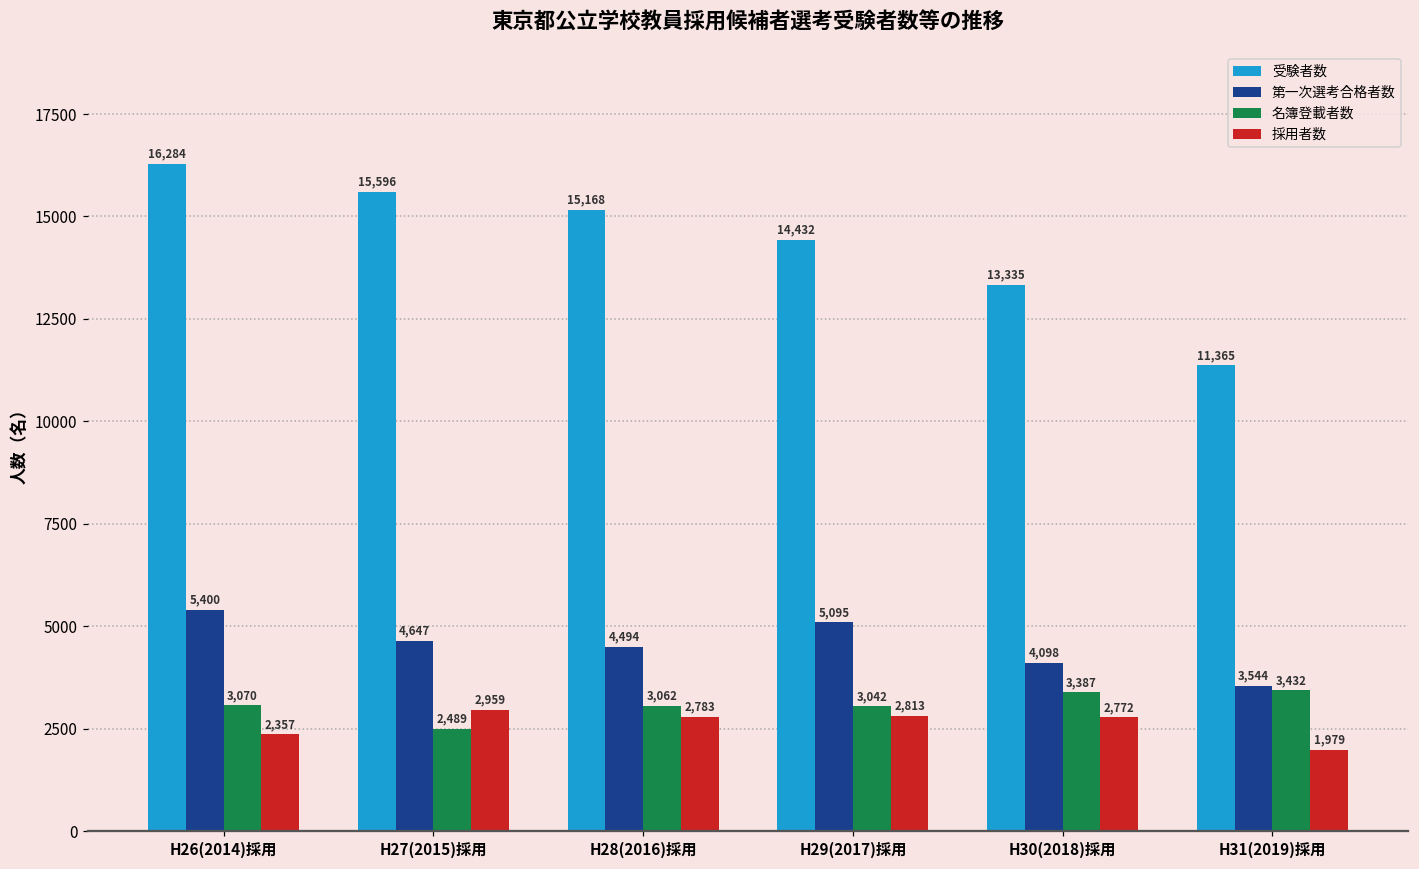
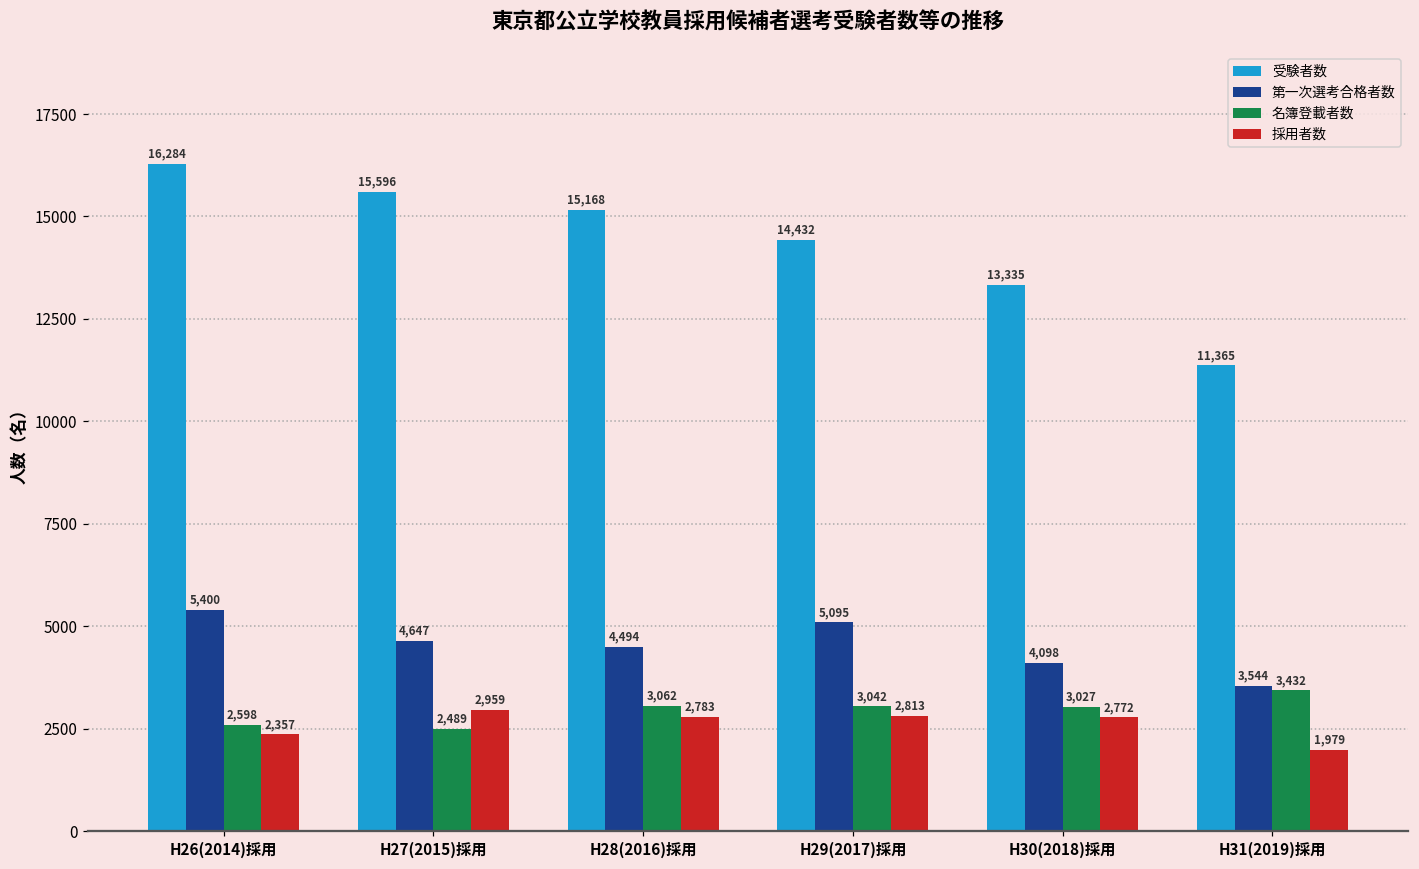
  {
    "受験者数": {
      "H26(2014)採用": "16,284",
      "H27(2015)採用": "15,596",
      "H28(2016)採用": "15,168",
      "H29(2017)採用": "14,432",
      "H30(2018)採用": "13,335",
      "H31(2019)採用": "11,365"
    },
    "第一次選考合格者数": {
      "H26(2014)採用": "5,400",
      "H27(2015)採用": "4,647",
      "H28(2016)採用": "4,494",
      "H29(2017)採用": "5,095",
      "H30(2018)採用": "4,098",
      "H31(2019)採用": "3,544"
    },
    "名簿登載者数": {
-     "H26(2014)採用": "3,070",
+     "H26(2014)採用": "2,598",
      "H27(2015)採用": "2,489",
      "H28(2016)採用": "3,062",
      "H29(2017)採用": "3,042",
-     "H30(2018)採用": "3,387",
+     "H30(2018)採用": "3,027",
      "H31(2019)採用": "3,432"
    },
    "採用者数": {
      "H26(2014)採用": "2,357",
      "H27(2015)採用": "2,959",
      "H28(2016)採用": "2,783",
      "H29(2017)採用": "2,813",
      "H30(2018)採用": "2,772",
      "H31(2019)採用": "1,979"
    }
  }
